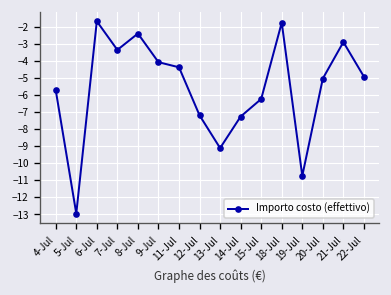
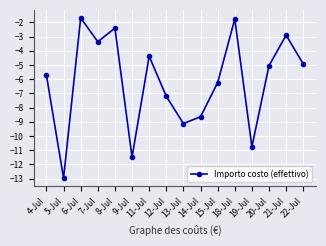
  {
    "4-Jul": -5.7,
    "5-Jul": -13.0,
    "6-Jul": -1.7,
    "7-Jul": -3.4,
    "8-Jul": -2.4,
-   "9-Jul": -4.1,
+   "9-Jul": -11.5,
    "11-Jul": -4.4,
    "12-Jul": -7.2,
    "13-Jul": -9.1,
-   "14-Jul": -7.3,
+   "14-Jul": -8.6,
    "15-Jul": -6.2,
    "18-Jul": -1.8,
    "19-Jul": -10.8,
    "20-Jul": -5.0,
    "21-Jul": -2.9,
    "22-Jul": -4.9
  }
